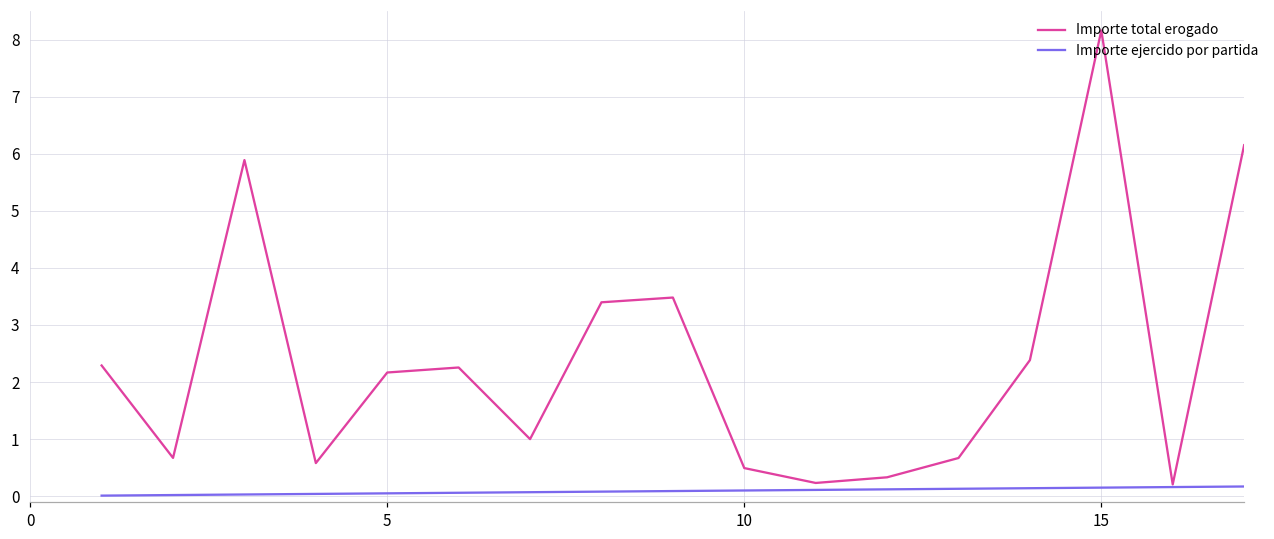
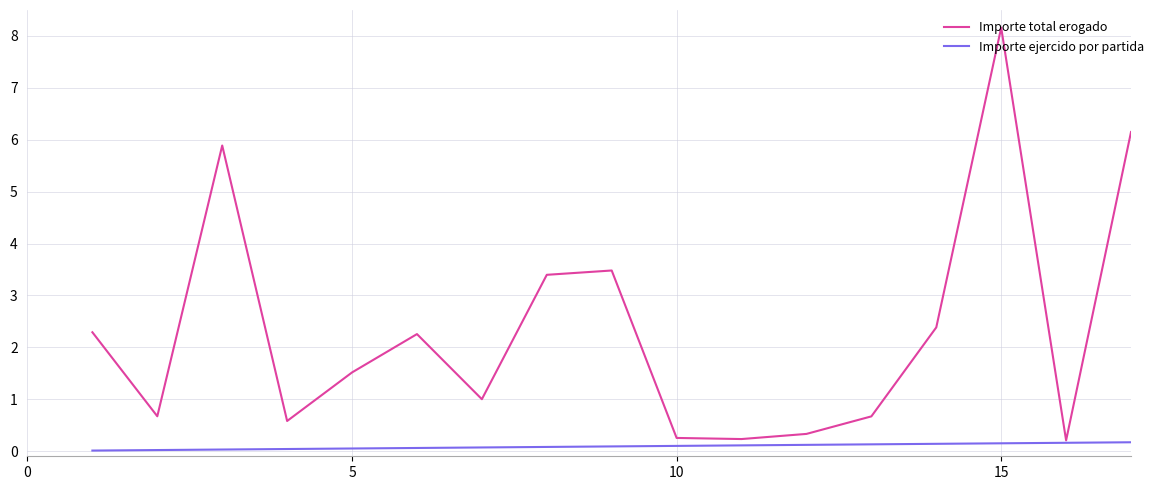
  {
    "Importe total erogado": {
-     "5": 2.2,
-     "10": 0.5,
+     "5": 1.5,
+     "10": 0.3,
      "15": 8.2
    },
    "Importe ejercido por partida": {
      "5": 0.1,
      "10": 0.1,
      "15": 0.2
    }
  }
